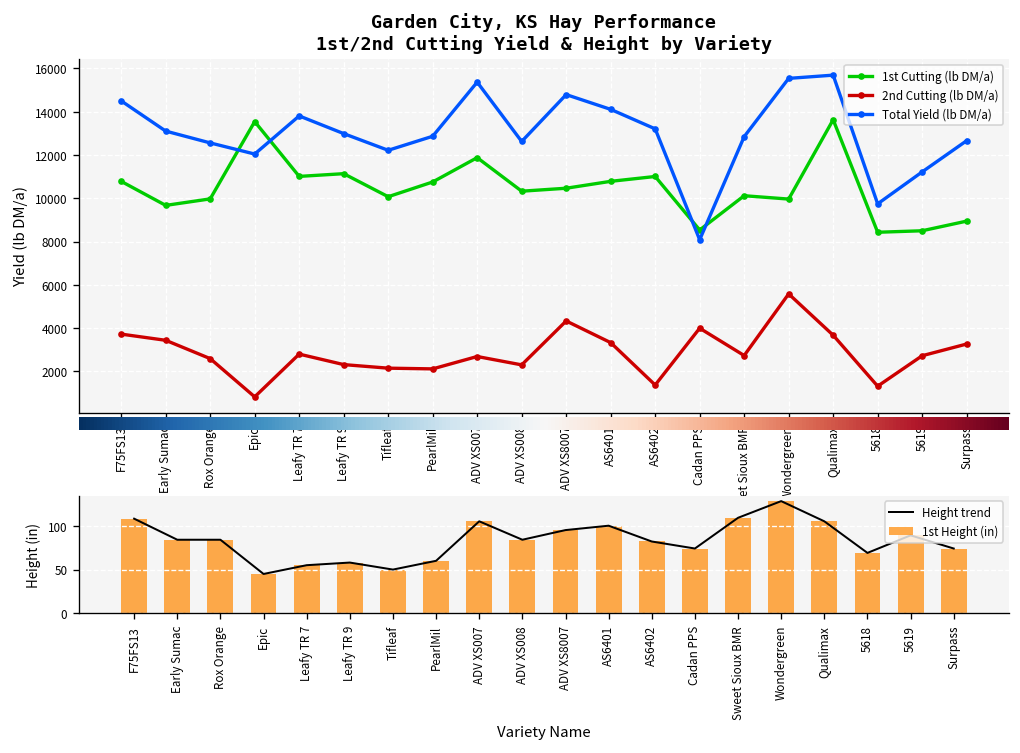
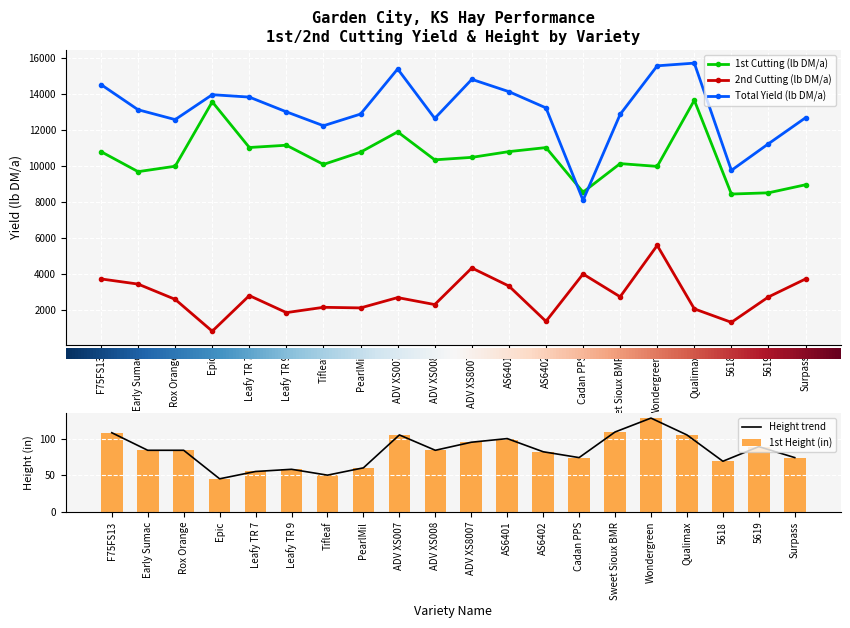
  {
    "Garden City, KS Hay Performance 1st/2nd Cutting Yield & Height by Variety": {
      "1st Cutting (lb DM/a)": {
        "F75FS13": 10800,
        "Early Sumac": 9700,
        "Rox Orange": 10000,
        "Epic": 13500,
        "Leafy TR 7": 11000,
        "Leafy TR 9": 11100,
        "Tifleaf": 10100,
        "PearlMil": 10800,
        "ADV XS007": 11900,
        "ADV XS008": 10300,
        "ADV XS8007": 10500,
        "AS6401": 10800,
        "AS6402": 11000,
        "Cadan PPS": 8500,
        "Sweet Sioux BMR": 10100,
        "Wondergreen": 10000,
        "Qualimax": 13600,
        "5618": 8400,
        "5619": 8500,
        "Surpass": 8900
      },
      "2nd Cutting (lb DM/a)": {
        "F75FS13": 3700,
        "Early Sumac": 3400,
        "Rox Orange": 2600,
        "Epic": 800,
        "Leafy TR 7": 2800,
-       "Leafy TR 9": 2300,
+       "Leafy TR 9": 1900,
        "Tifleaf": 2100,
        "PearlMil": 2100,
        "ADV XS007": 2700,
        "ADV XS008": 2300,
        "ADV XS8007": 4300,
        "AS6401": 3300,
        "AS6402": 1400,
        "Cadan PPS": 4000,
        "Sweet Sioux BMR": 2700,
        "Wondergreen": 5600,
-       "Qualimax": 3700,
+       "Qualimax": 2100,
        "5618": 1300,
        "5619": 2700,
-       "Surpass": 3300
+       "Surpass": 3700
      },
      "Total Yield (lb DM/a)": {
        "F75FS13": 14500,
        "Early Sumac": 13100,
        "Rox Orange": 12600,
-       "Epic": 12000,
+       "Epic": 13900,
        "Leafy TR 7": 13800,
        "Leafy TR 9": 13000,
        "Tifleaf": 12200,
        "PearlMil": 12900,
        "ADV XS007": 15400,
        "ADV XS008": 12600,
        "ADV XS8007": 14800,
        "AS6401": 14100,
        "AS6402": 13200,
        "Cadan PPS": 8100,
        "Sweet Sioux BMR": 12800,
        "Wondergreen": 15500,
        "Qualimax": 15700,
        "5618": 9700,
        "5619": 11200,
        "Surpass": 12700
      }
    }
  }
